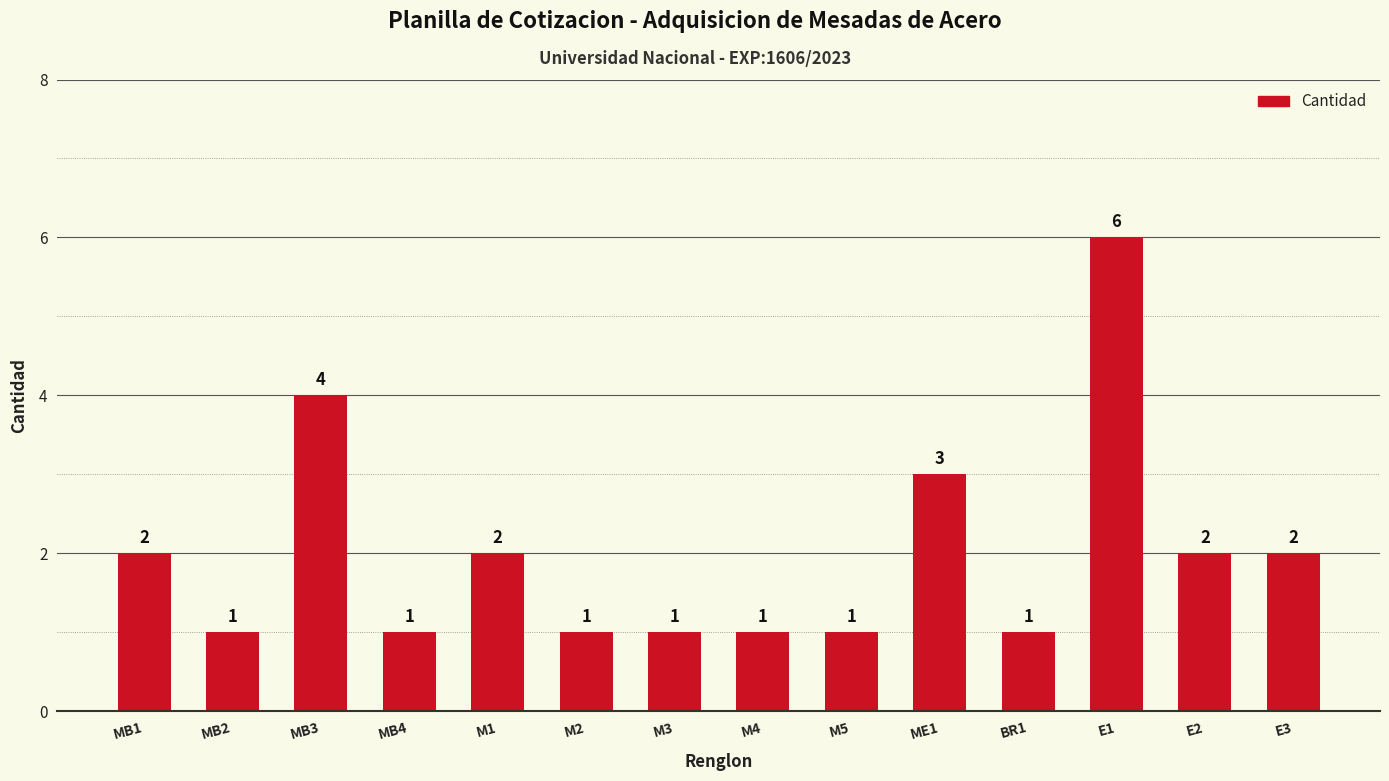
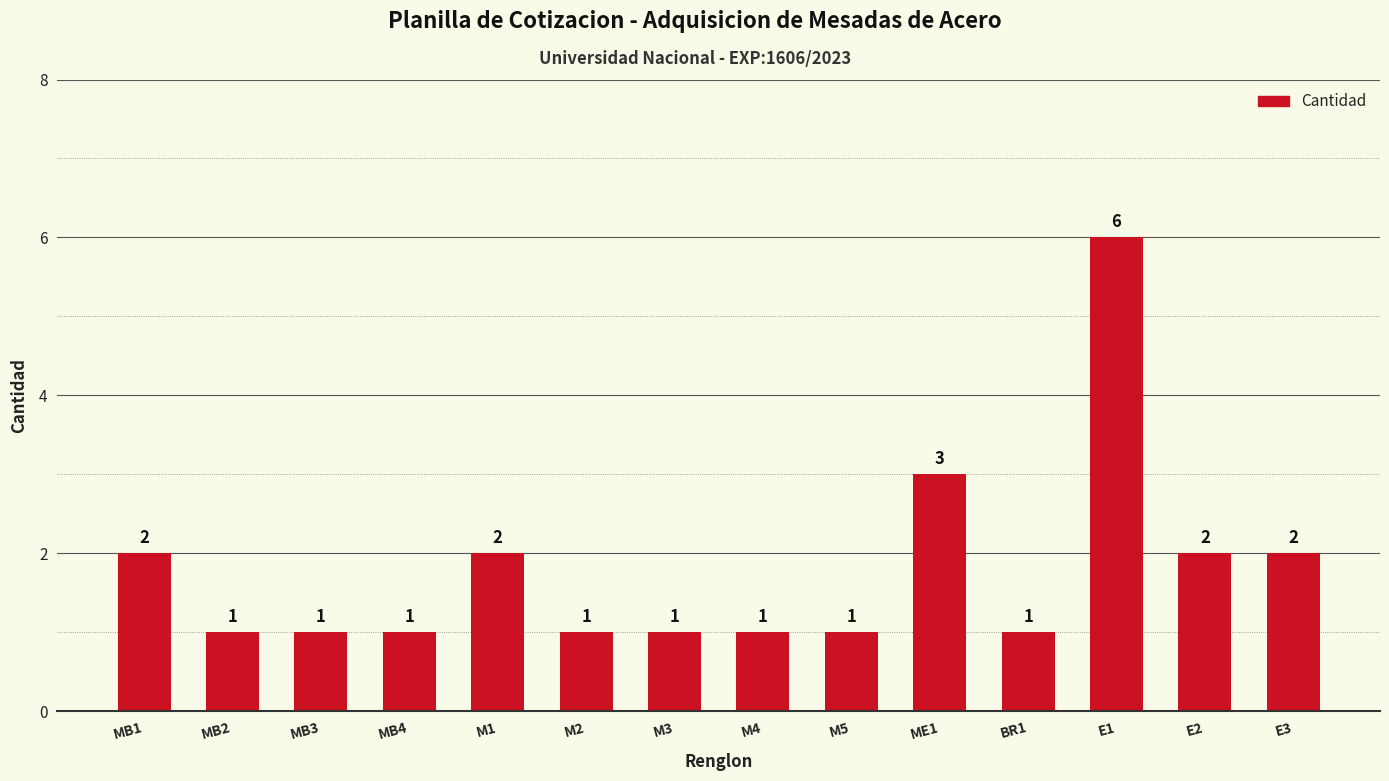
  {
    "MB1": 2,
    "MB2": 1,
-   "MB3": 4,
+   "MB3": 1,
    "MB4": 1,
    "M1": 2,
    "M2": 1,
    "M3": 1,
    "M4": 1,
    "M5": 1,
    "ME1": 3,
    "BR1": 1,
    "E1": 6,
    "E2": 2,
    "E3": 2
  }
